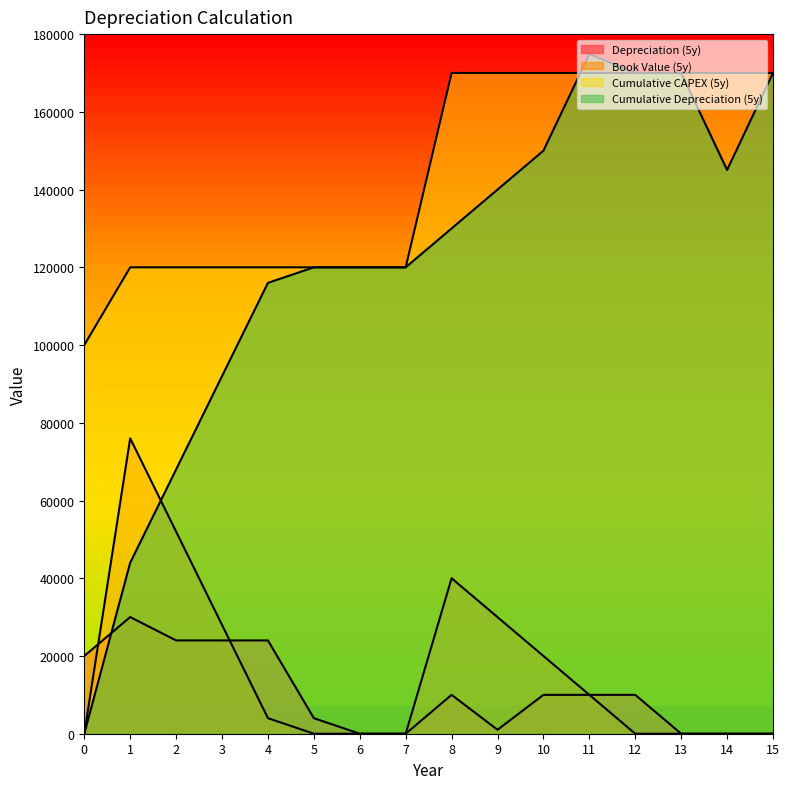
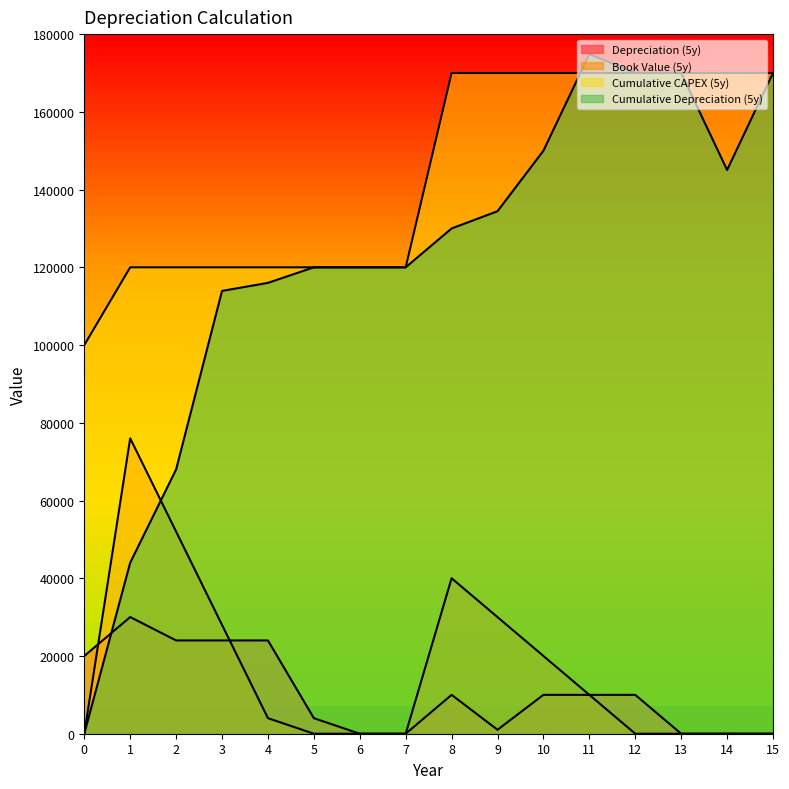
  {
    "Depreciation (5y)": {
      "1": 30000,
      "2": 24000,
      "3": 24000,
      "4": 24000,
      "5": 4000,
      "8": 10000,
      "9": 1000,
      "10": 10000,
      "12": 10000
    },
    "Cumulative Depreciation (5y)": {
      "1": 44000,
      "2": 68000,
-     "3": 92000,
+     "3": 114000,
      "4": 116000,
      "8": 130000,
-     "9": 140000,
+     "9": 134000,
      "10": 150000,
      "14": 145000
    }
  }
